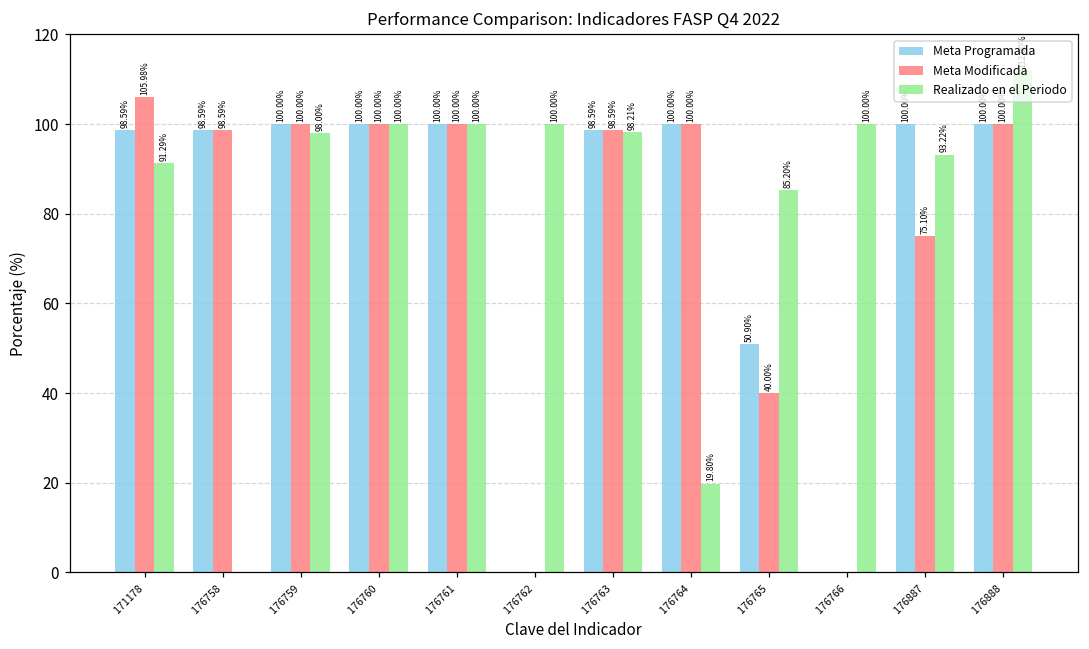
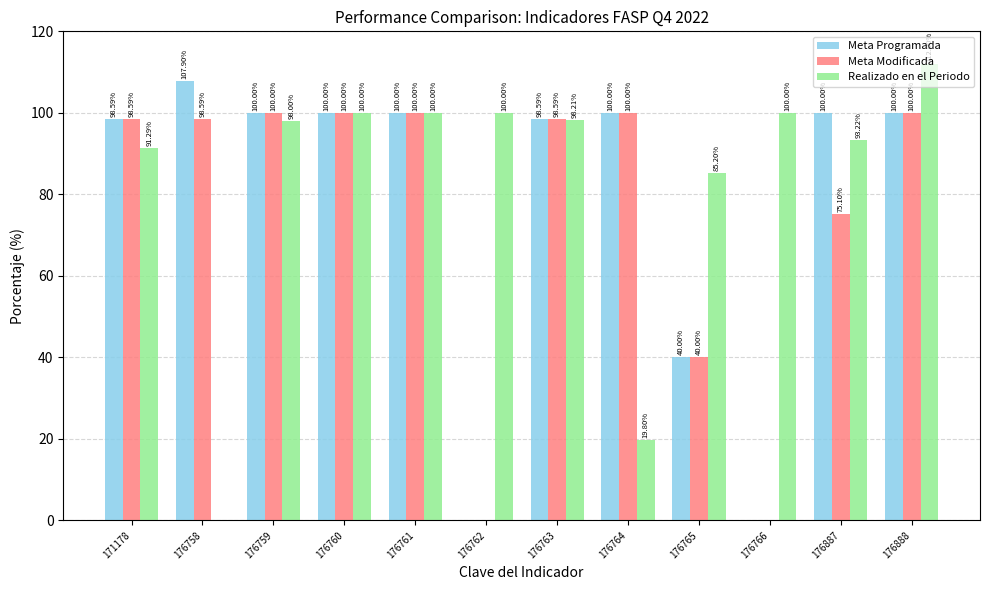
  {
    "Meta Programada": {
      "171178": "98.59%",
-     "176758": "98.59%",
+     "176758": "107.90%",
      "176759": "100.00%",
      "176760": "100.00%",
      "176761": "100.00%",
      "176763": "98.59%",
      "176764": "100.00%",
-     "176765": "50.90%"
+     "176765": "40.00%"
    },
    "Meta Modificada": {
-     "171178": "105.98%",
+     "171178": "98.59%",
      "176758": "98.59%",
      "176759": "100.00%",
      "176760": "100.00%",
      "176761": "100.00%",
      "176763": "98.59%",
      "176764": "100.00%",
      "176765": "40.00%",
      "176887": "75.10%"
    },
    "Realizado en el Periodo": {
      "171178": "91.29%",
      "176759": "98.00%",
      "176760": "100.00%",
      "176761": "100.00%",
      "176762": "100.00%",
      "176763": "98.21%",
      "176764": "19.80%",
      "176765": "85.20%",
      "176766": "100.00%",
      "176887": "93.22%"
    }
  }
